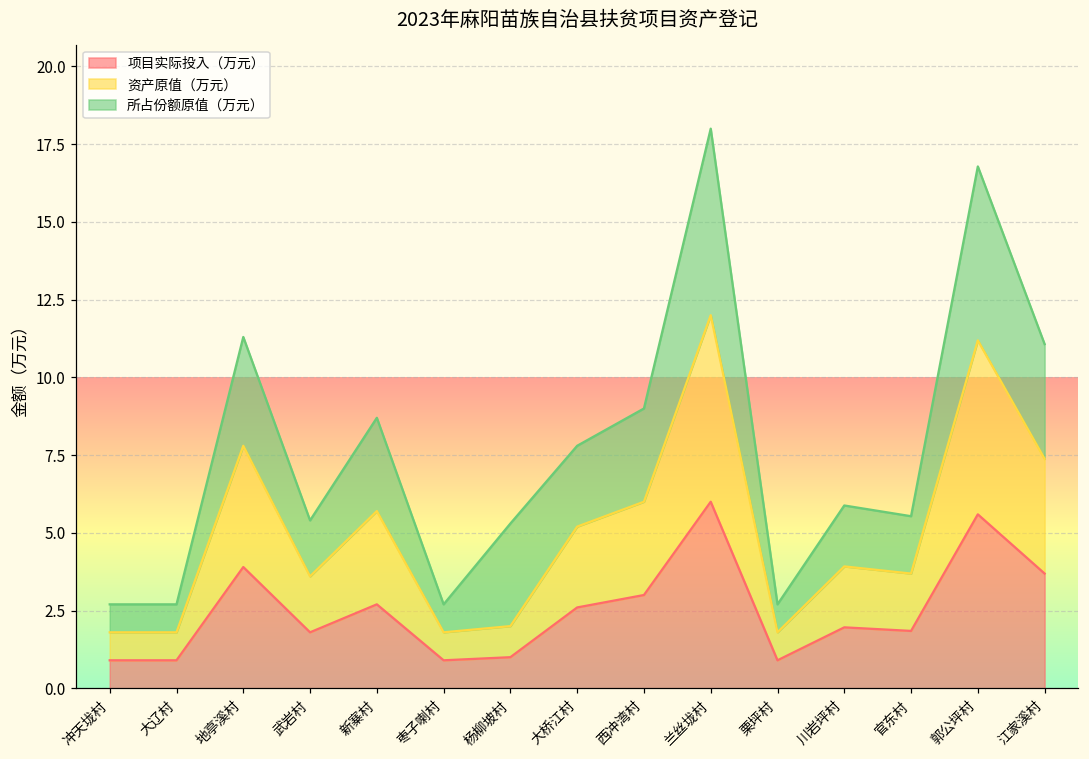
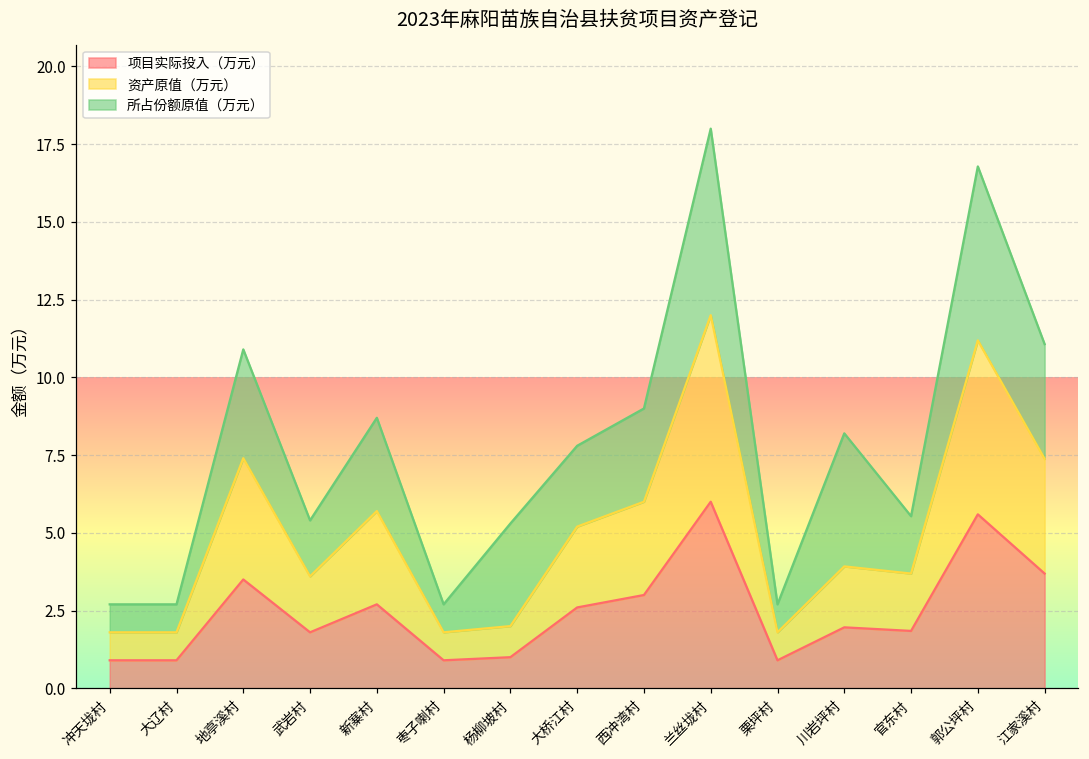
  {
    "项目实际投入（万元）": {
      "冲天垅村": 0.9,
      "大辽村": 0.9,
-     "地亭溪村": 3.9,
+     "地亭溪村": 3.5,
      "武岩村": 1.8,
      "新寨村": 2.7,
      "枣子喇村": 0.9,
      "杨柳坡村": 1.0,
      "大桥江村": 2.6,
      "西冲湾村": 3.0,
      "兰丝垅村": 6.0,
      "栗坪村": 0.9,
      "川岩坪村": 2.0,
      "官东村": 1.8,
      "郭公坪村": 5.6,
      "江家溪村": 3.7
    },
    "资产原值（万元）": {
      "冲天垅村": 0.9,
      "大辽村": 0.9,
      "地亭溪村": 3.9,
      "武岩村": 1.8,
      "新寨村": 3.0,
      "枣子喇村": 0.9,
      "杨柳坡村": 1.0,
      "大桥江村": 2.6,
      "西冲湾村": 3.0,
      "兰丝垅村": 6.0,
      "栗坪村": 0.9,
      "川岩坪村": 2.0,
      "官东村": 1.8,
      "郭公坪村": 5.6,
      "江家溪村": 3.7
    },
    "所占份额原值（万元）": {
      "冲天垅村": 0.9,
      "大辽村": 0.9,
      "地亭溪村": 3.5,
      "武岩村": 1.8,
      "新寨村": 3.0,
      "枣子喇村": 0.9,
      "杨柳坡村": 3.3,
      "大桥江村": 2.6,
      "西冲湾村": 3.0,
      "兰丝垅村": 6.0,
      "栗坪村": 0.9,
-     "川岩坪村": 2.0,
+     "川岩坪村": 4.3,
      "官东村": 1.8,
      "郭公坪村": 5.6,
      "江家溪村": 3.7
    }
  }
